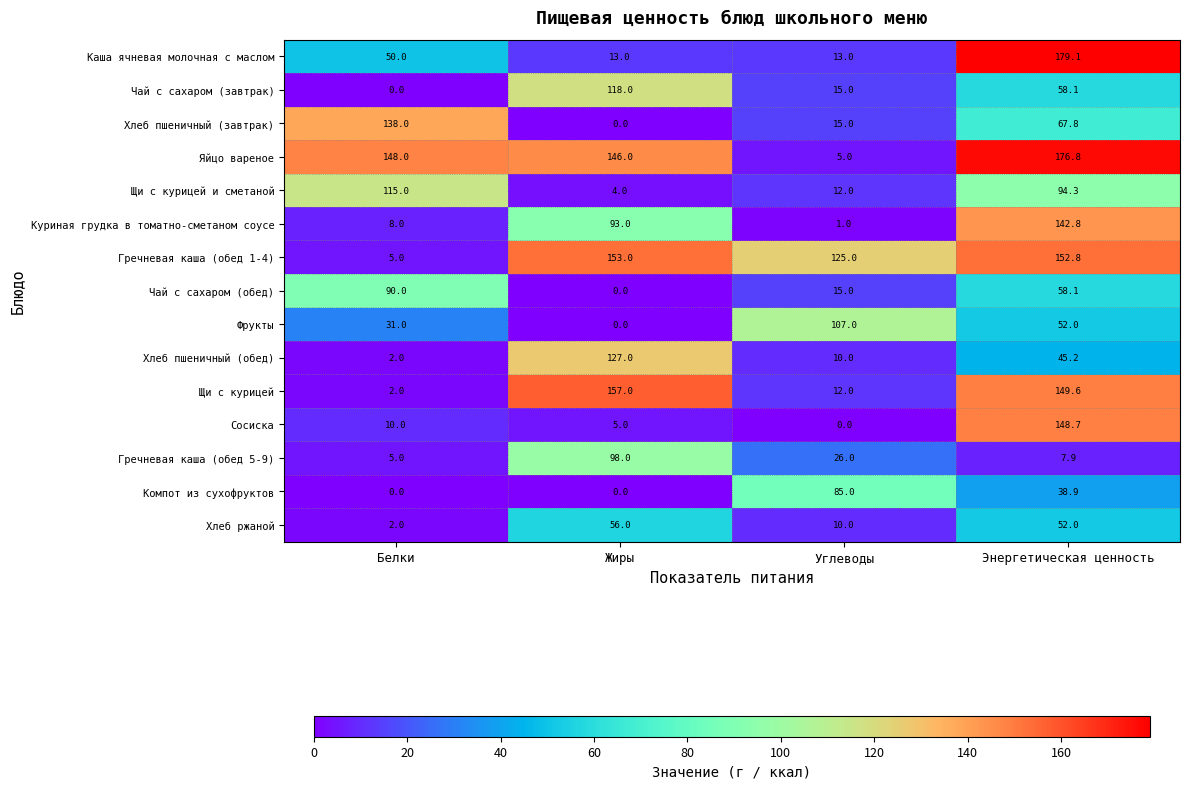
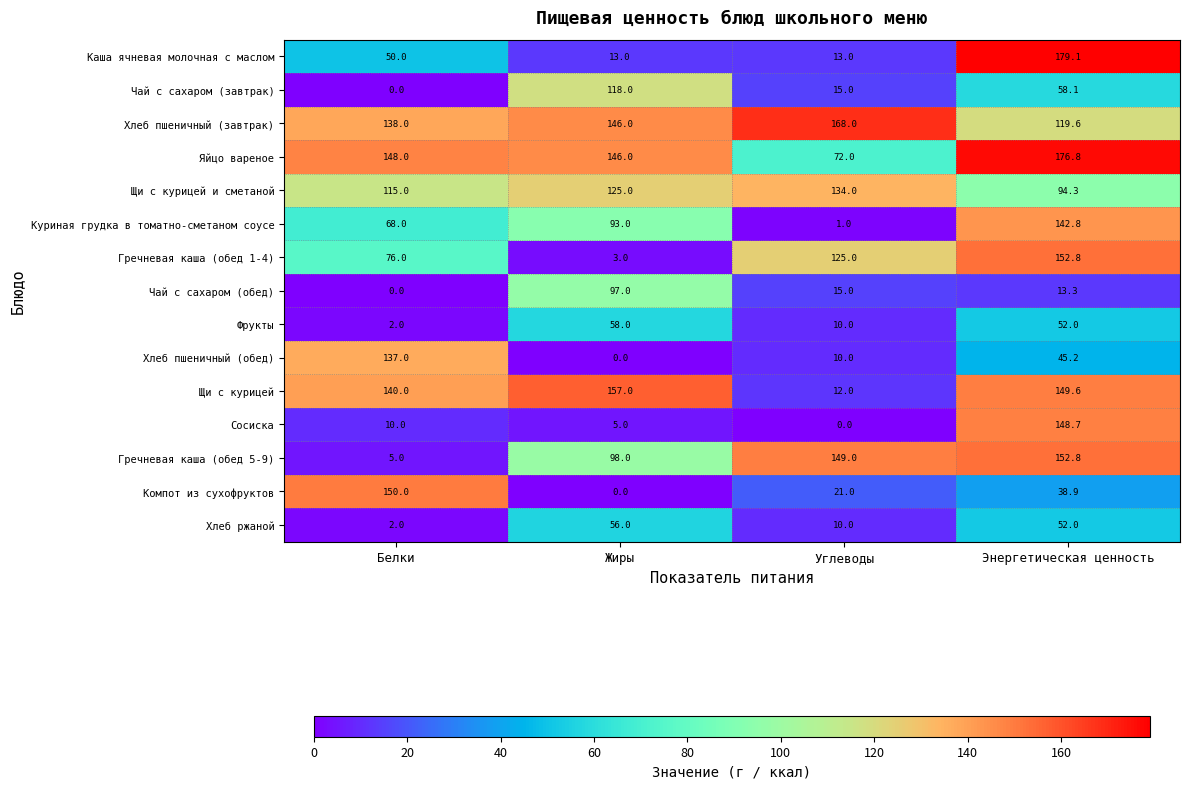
  {
    "Каша ячневая молочная с маслом": {
      "Белки": 50.0,
      "Жиры": 13.0,
      "Углеводы": 13.0,
      "Энергетическая ценность": 179.1
    },
    "Чай с сахаром (завтрак)": {
      "Белки": 0.0,
      "Жиры": 118.0,
      "Углеводы": 15.0,
      "Энергетическая ценность": 58.1
    },
    "Хлеб пшеничный (завтрак)": {
      "Белки": 138.0,
-     "Жиры": 0.0,
-     "Углеводы": 15.0,
-     "Энергетическая ценность": 67.8
+     "Жиры": 146.0,
+     "Углеводы": 168.0,
+     "Энергетическая ценность": 119.6
    },
    "Яйцо вареное": {
      "Белки": 148.0,
      "Жиры": 146.0,
-     "Углеводы": 5.0,
+     "Углеводы": 72.0,
      "Энергетическая ценность": 176.8
    },
    "Щи с курицей и сметаной": {
      "Белки": 115.0,
-     "Жиры": 4.0,
-     "Углеводы": 12.0,
+     "Жиры": 125.0,
+     "Углеводы": 134.0,
      "Энергетическая ценность": 94.3
    },
    "Куриная грудка в томатно-сметаном соусе": {
-     "Белки": 8.0,
+     "Белки": 68.0,
      "Жиры": 93.0,
      "Углеводы": 1.0,
      "Энергетическая ценность": 142.8
    },
    "Гречневая каша (обед 1-4)": {
-     "Белки": 5.0,
-     "Жиры": 153.0,
+     "Белки": 76.0,
+     "Жиры": 3.0,
      "Углеводы": 125.0,
      "Энергетическая ценность": 152.8
    },
    "Чай с сахаром (обед)": {
-     "Белки": 90.0,
-     "Жиры": 0.0,
+     "Белки": 0.0,
+     "Жиры": 97.0,
      "Углеводы": 15.0,
-     "Энергетическая ценность": 58.1
+     "Энергетическая ценность": 13.3
    },
    "Фрукты": {
-     "Белки": 31.0,
-     "Жиры": 0.0,
-     "Углеводы": 107.0,
+     "Белки": 2.0,
+     "Жиры": 58.0,
+     "Углеводы": 10.0,
      "Энергетическая ценность": 52.0
    },
    "Хлеб пшеничный (обед)": {
-     "Белки": 2.0,
-     "Жиры": 127.0,
+     "Белки": 137.0,
+     "Жиры": 0.0,
      "Углеводы": 10.0,
      "Энергетическая ценность": 45.2
    },
    "Щи с курицей": {
-     "Белки": 2.0,
+     "Белки": 140.0,
      "Жиры": 157.0,
      "Углеводы": 12.0,
      "Энергетическая ценность": 149.6
    },
    "Сосиска": {
      "Белки": 10.0,
      "Жиры": 5.0,
      "Углеводы": 0.0,
      "Энергетическая ценность": 148.7
    },
    "Гречневая каша (обед 5-9)": {
      "Белки": 5.0,
      "Жиры": 98.0,
-     "Углеводы": 26.0,
-     "Энергетическая ценность": 7.9
+     "Углеводы": 149.0,
+     "Энергетическая ценность": 152.8
    },
    "Компот из сухофруктов": {
-     "Белки": 0.0,
+     "Белки": 150.0,
      "Жиры": 0.0,
-     "Углеводы": 85.0,
+     "Углеводы": 21.0,
      "Энергетическая ценность": 38.9
    },
    "Хлеб ржаной": {
      "Белки": 2.0,
      "Жиры": 56.0,
      "Углеводы": 10.0,
      "Энергетическая ценность": 52.0
    }
  }
